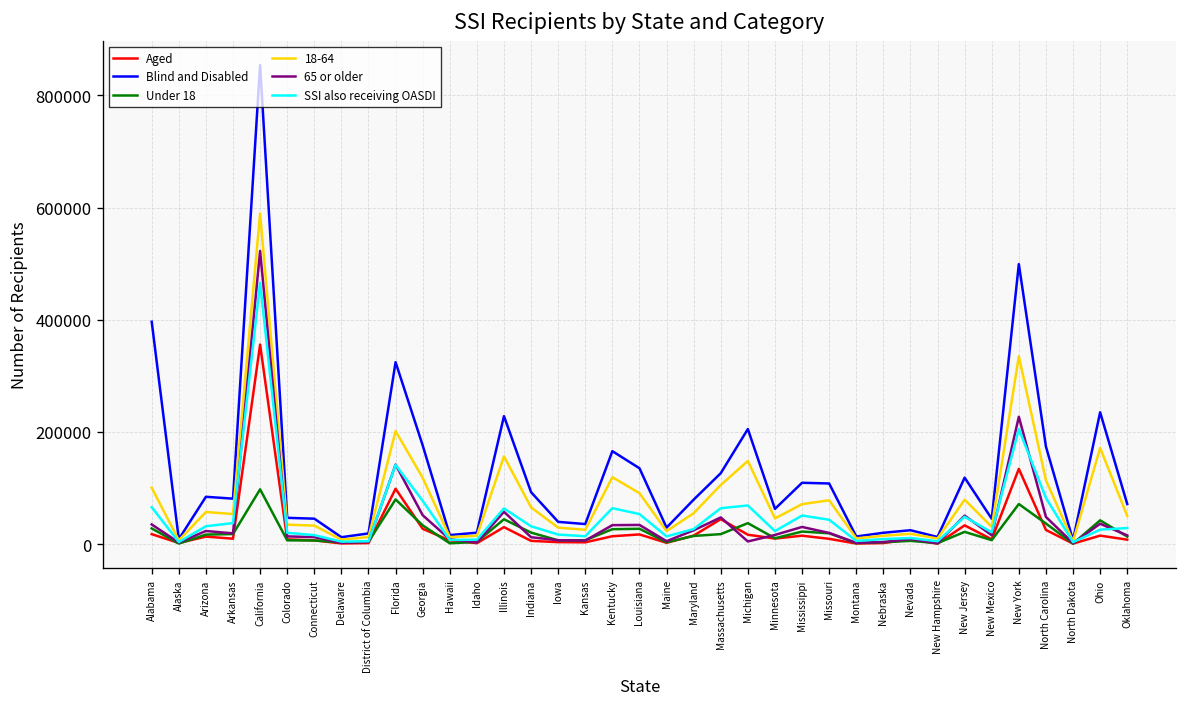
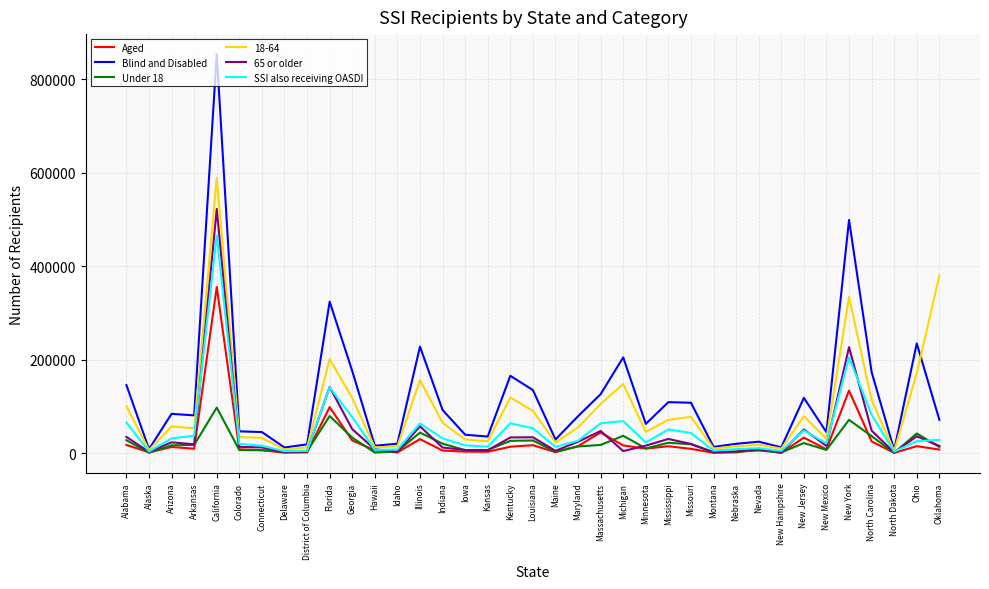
  {
    "Aged": {
      "Alabama": 20000,
      "Arkansas": 10000,
      "California": 360000,
      "Florida": 100000,
      "Georgia": 30000,
      "Illinois": 30000,
      "Indiana": 10000,
      "Kentucky": 10000,
      "Louisiana": 20000,
      "Michigan": 20000,
      "Mississippi": 20000,
      "Missouri": 10000,
      "New Jersey": 30000,
      "New York": 130000,
      "North Carolina": 30000,
      "Ohio": 20000
    },
    "Blind and Disabled": {
-     "Alabama": 400000,
+     "Alabama": 150000,
      "Arizona": 80000,
      "Arkansas": 80000,
      "Colorado": 50000,
      "Connecticut": 50000,
      "District of Columbia": 20000,
      "Florida": 320000,
      "Georgia": 180000,
      "Idaho": 20000,
      "Illinois": 230000,
      "Indiana": 90000,
      "Iowa": 40000,
      "Kansas": 40000,
      "Kentucky": 170000,
      "Louisiana": 140000,
      "Maine": 30000,
      "Maryland": 80000,
      "Massachusetts": 130000,
      "Michigan": 210000,
      "Minnesota": 60000,
      "Mississippi": 110000,
      "Missouri": 110000,
      "Nevada": 20000,
      "New Jersey": 120000,
      "New Mexico": 50000,
      "New York": 500000,
      "North Carolina": 170000,
      "Ohio": 240000,
      "Oklahoma": 70000
    },
    "Under 18": {
      "Alabama": 30000,
      "California": 100000,
      "Florida": 80000,
      "Georgia": 30000,
      "Illinois": 40000,
      "Indiana": 20000,
      "Kentucky": 30000,
      "Louisiana": 30000,
      "Massachusetts": 20000,
      "Michigan": 40000,
      "Mississippi": 20000,
      "New Jersey": 20000,
      "New York": 70000,
      "North Carolina": 40000,
      "Ohio": 40000
    },
    "18-64": {
      "Alabama": 100000,
      "Arizona": 60000,
      "Arkansas": 50000,
      "California": 590000,
      "Colorado": 30000,
      "Connecticut": 30000,
      "District of Columbia": 10000,
      "Florida": 200000,
      "Georgia": 120000,
      "Idaho": 20000,
      "Illinois": 160000,
      "Indiana": 70000,
      "Iowa": 30000,
      "Kansas": 30000,
      "Kentucky": 120000,
      "Louisiana": 90000,
      "Maine": 20000,
      "Maryland": 60000,
      "Massachusetts": 110000,
      "Michigan": 150000,
      "Minnesota": 50000,
      "Mississippi": 70000,
      "Missouri": 80000,
      "Nevada": 20000,
      "New Jersey": 80000,
      "New Mexico": 30000,
      "New York": 330000,
      "North Carolina": 110000,
      "Ohio": 170000,
-     "Oklahoma": 50000
+     "Oklahoma": 380000
    },
    "65 or older": {
      "Alabama": 40000,
      "Arizona": 20000,
      "California": 520000,
      "Georgia": 50000,
      "Illinois": 60000,
      "Indiana": 10000,
      "Kentucky": 30000,
      "Louisiana": 30000,
      "Michigan": 0,
      "Minnesota": 20000,
      "Mississippi": 30000,
      "New York": 230000,
      "North Carolina": 50000,
      "Ohio": 40000
    },
    "SSI also receiving OASDI": {
      "Alabama": 70000,
      "Arizona": 30000,
      "Arkansas": 40000,
      "California": 470000,
      "Colorado": 20000,
      "Georgia": 80000,
      "Illinois": 60000,
      "Indiana": 30000,
      "Iowa": 20000,
      "Kansas": 10000,
      "Kentucky": 60000,
      "Louisiana": 50000,
      "Maine": 10000,
      "Massachusetts": 60000,
      "Michigan": 70000,
      "Minnesota": 20000,
      "Mississippi": 50000,
      "Missouri": 40000,
      "New York": 210000,
      "North Carolina": 80000,
      "Ohio": 30000,
      "Oklahoma": 30000
    }
  }
